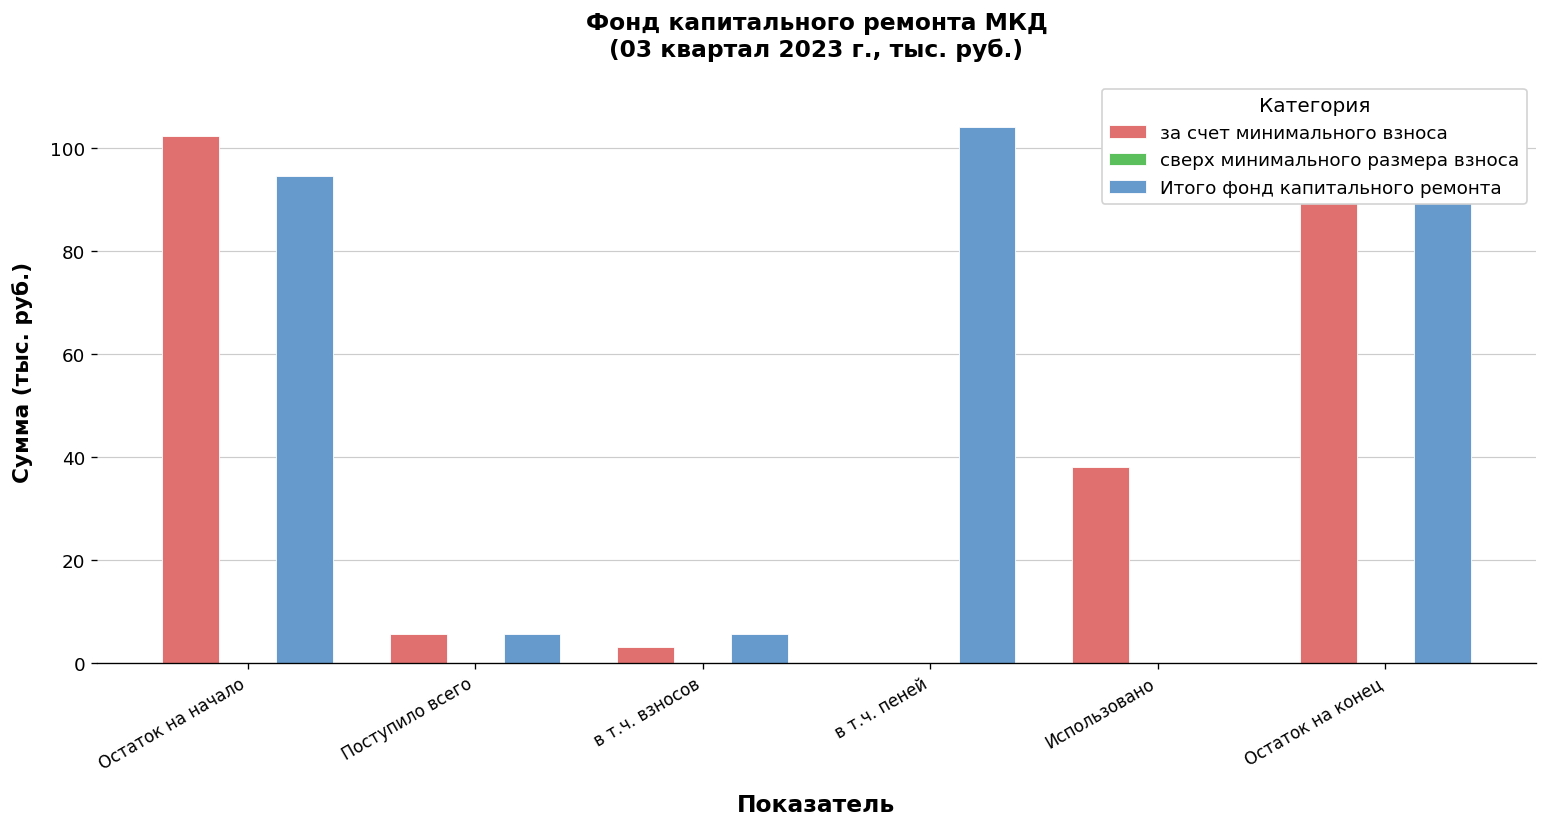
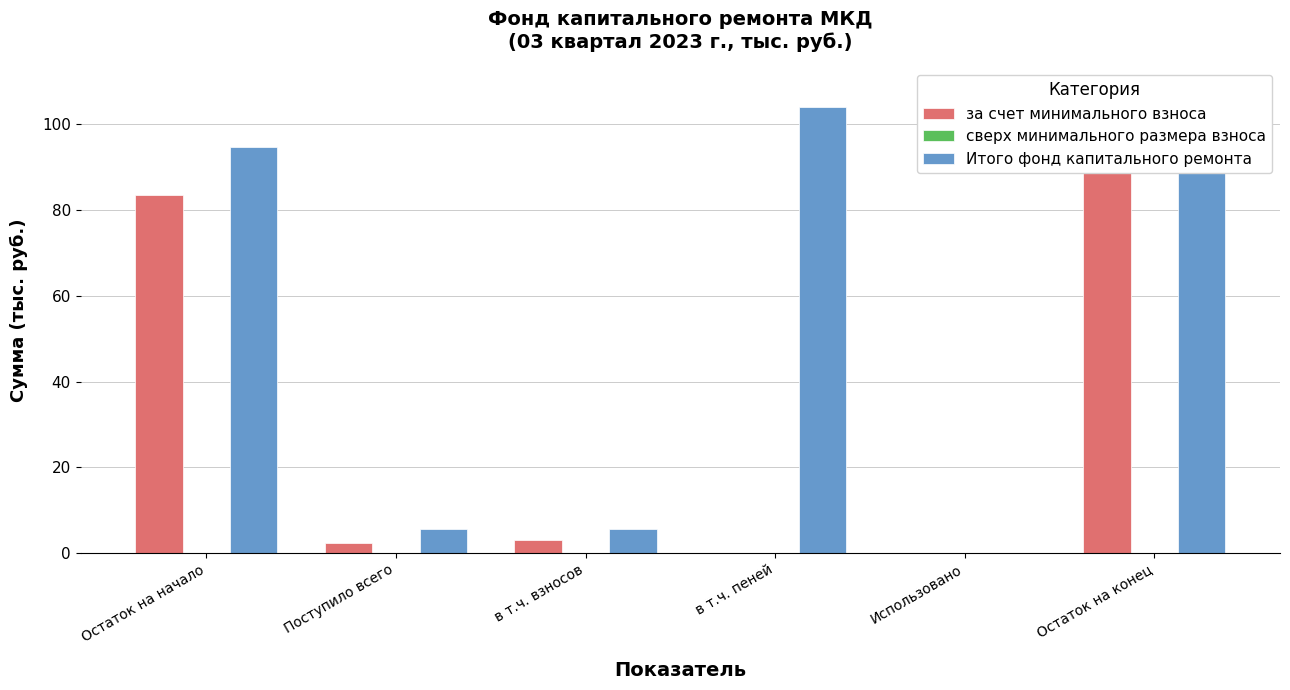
  {
    "за счет минимального взноса": {
-     "Остаток на начало": 102,
-     "Поступило всего": 6,
+     "Остаток на начало": 83,
+     "Поступило всего": 2,
      "в т.ч. взносов": 3,
      "в т.ч. пеней": 0,
-     "Использовано": 38
+     "Использовано": 0
    },
    "сверх минимального размера взноса": {
      "Остаток на начало": 0,
      "Поступило всего": 0,
      "в т.ч. взносов": 0,
      "в т.ч. пеней": 0,
      "Использовано": 0,
      "Остаток на конец": 0
    },
    "Итого фонд капитального ремонта": {
      "Остаток на начало": 95,
      "Поступило всего": 6,
      "в т.ч. взносов": 6,
      "в т.ч. пеней": 104,
      "Использовано": 0
    }
  }
